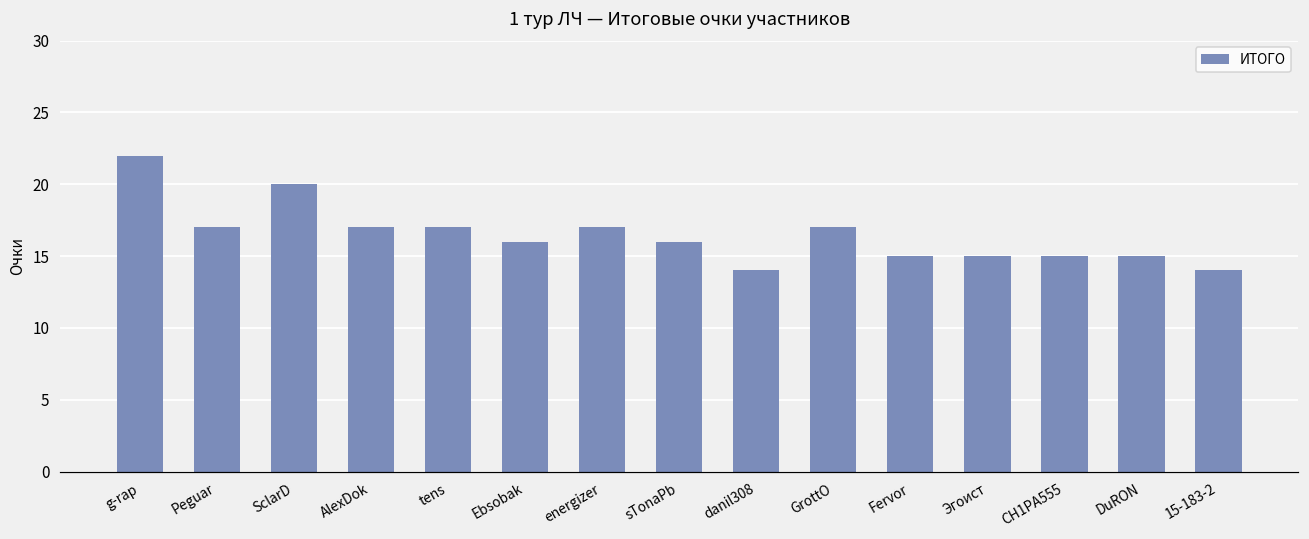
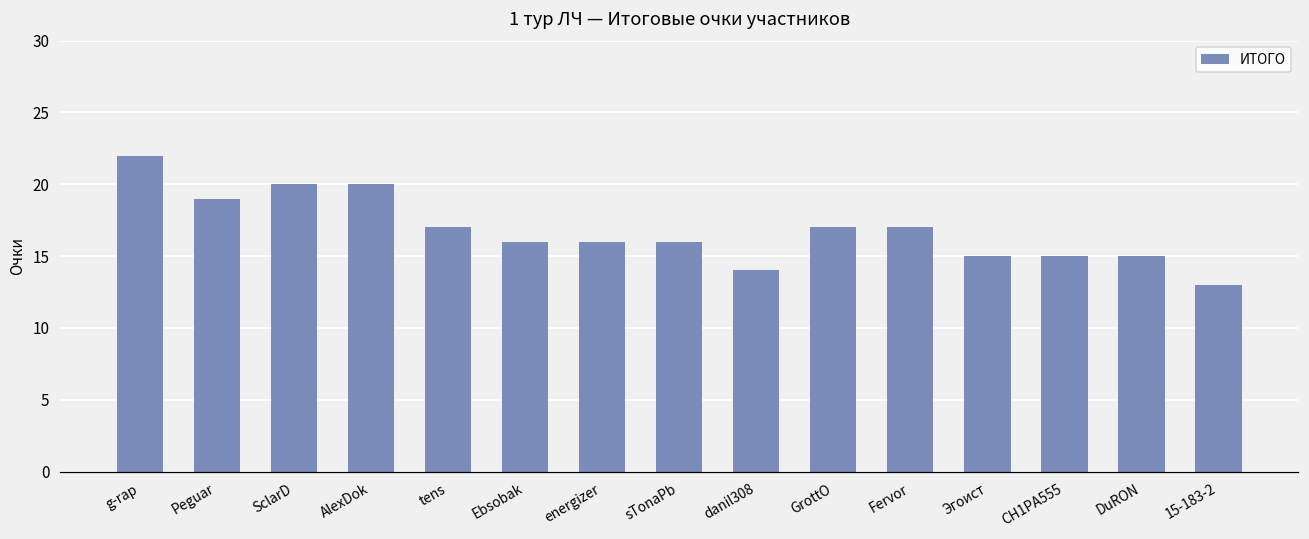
  {
    "g-rap": 22,
-   "Peguar": 17,
+   "Peguar": 19,
    "SclarD": 20,
-   "AlexDok": 17,
+   "AlexDok": 20,
    "tens": 17,
    "Ebsobak": 16,
-   "energizer": 17,
+   "energizer": 16,
    "sTonaPb": 16,
    "danil308": 14,
    "GrottO": 17,
-   "Fervor": 15,
+   "Fervor": 17,
    "Эгоист": 15,
    "CH1PA555": 15,
    "DuRON": 15,
-   "15-183-2": 14
+   "15-183-2": 13
  }
